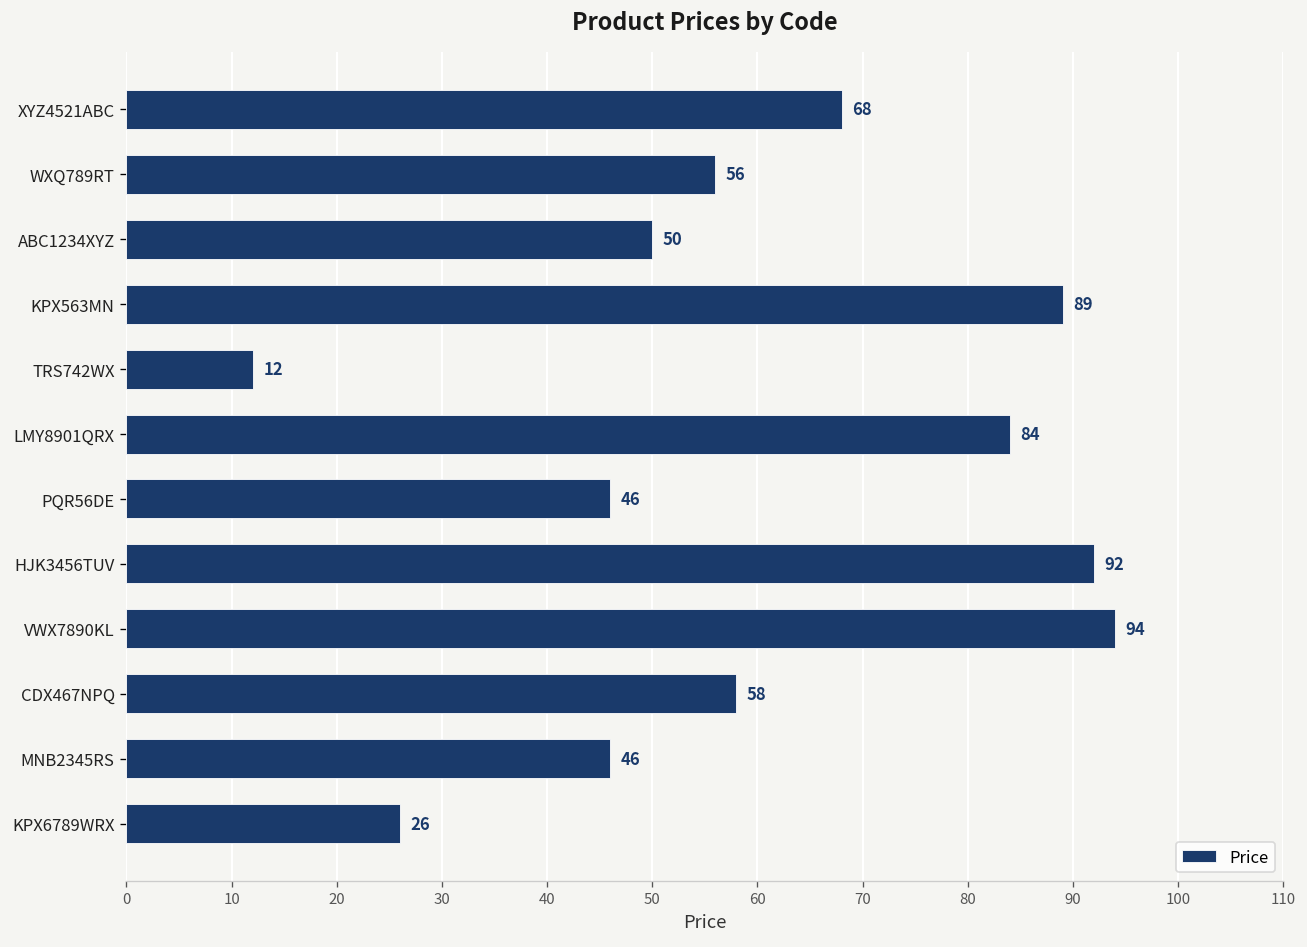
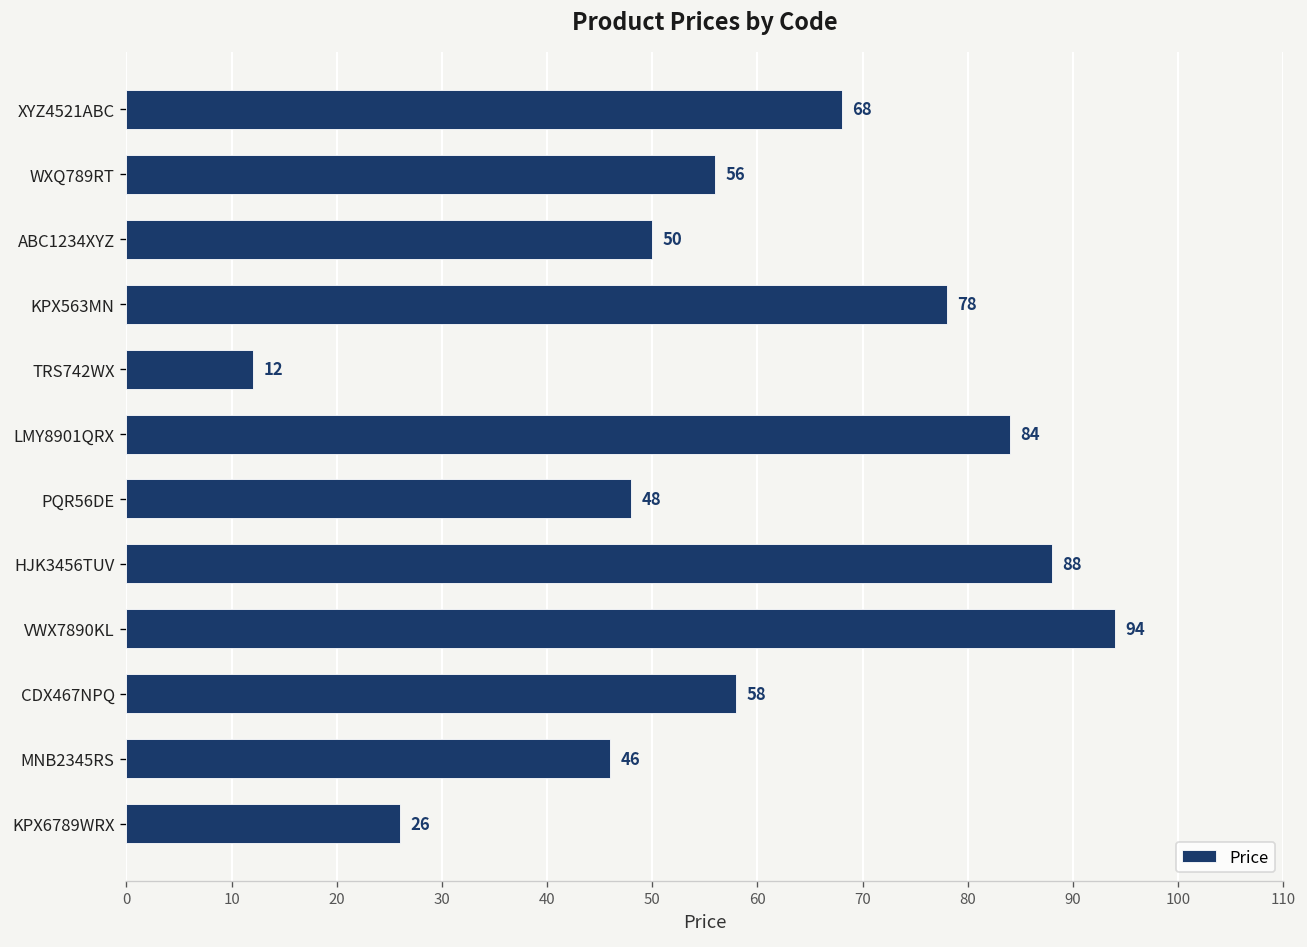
  {
    "XYZ4521ABC": 68,
    "WXQ789RT": 56,
    "ABC1234XYZ": 50,
-   "KPX563MN": 89,
+   "KPX563MN": 78,
    "TRS742WX": 12,
    "LMY8901QRX": 84,
-   "PQR56DE": 46,
-   "HJK3456TUV": 92,
+   "PQR56DE": 48,
+   "HJK3456TUV": 88,
    "VWX7890KL": 94,
    "CDX467NPQ": 58,
    "MNB2345RS": 46,
    "KPX6789WRX": 26
  }
